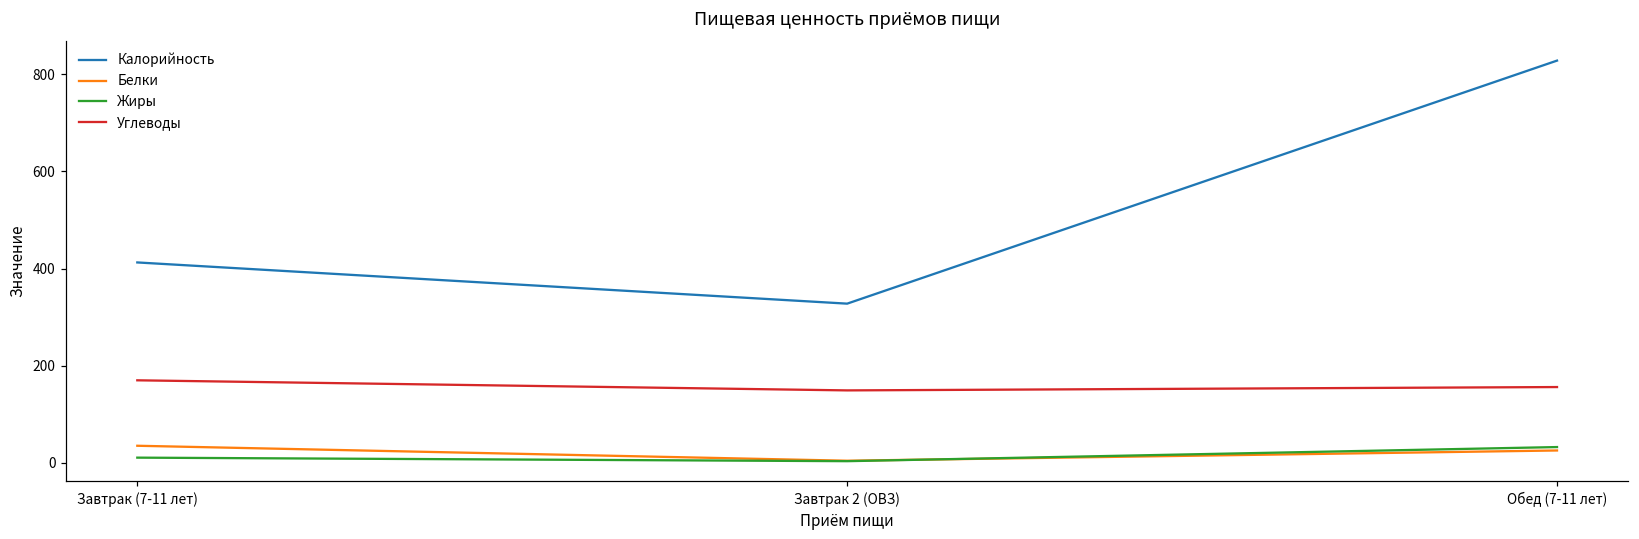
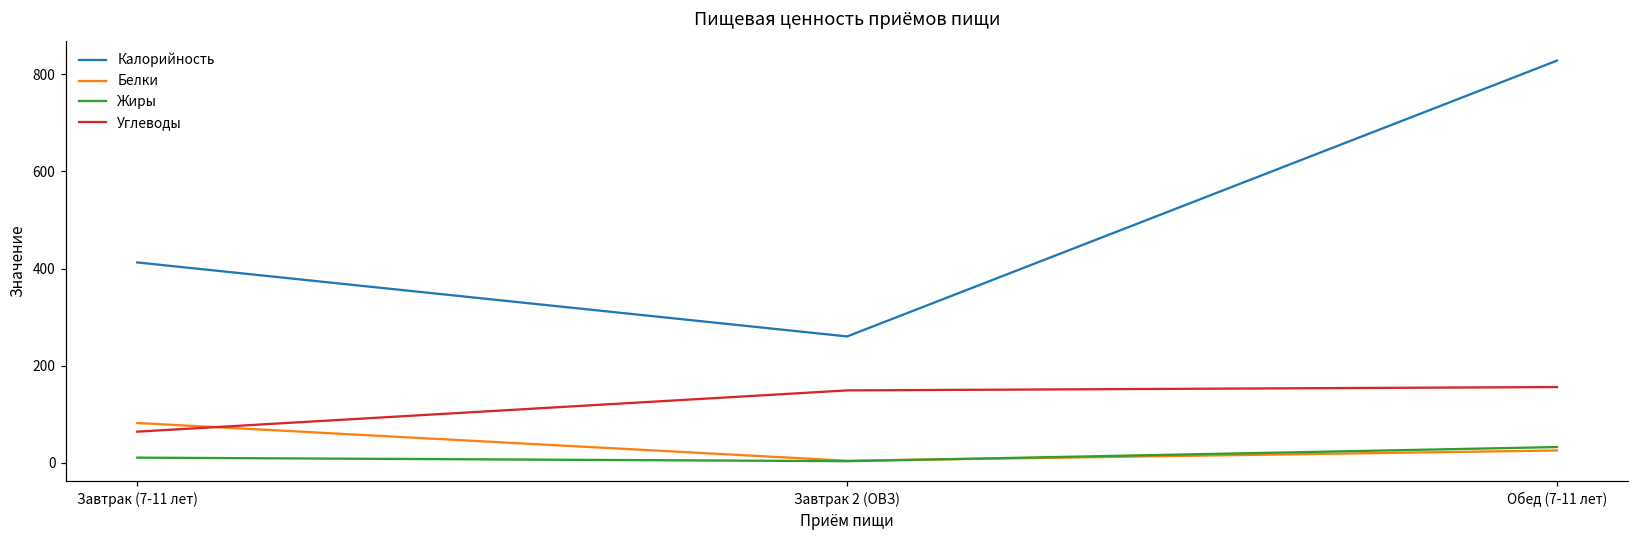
  {
    "Калорийность": {
      "Завтрак (7-11 лет)": 410,
-     "Завтрак 2 (ОВЗ)": 330,
+     "Завтрак 2 (ОВЗ)": 260,
      "Обед (7-11 лет)": 830
    },
    "Белки": {
-     "Завтрак (7-11 лет)": 40,
+     "Завтрак (7-11 лет)": 80,
      "Обед (7-11 лет)": 30
    },
    "Жиры": {
      "Завтрак (7-11 лет)": 10,
      "Обед (7-11 лет)": 30
    },
    "Углеводы": {
-     "Завтрак (7-11 лет)": 170,
+     "Завтрак (7-11 лет)": 60,
      "Завтрак 2 (ОВЗ)": 150,
      "Обед (7-11 лет)": 160
    }
  }
